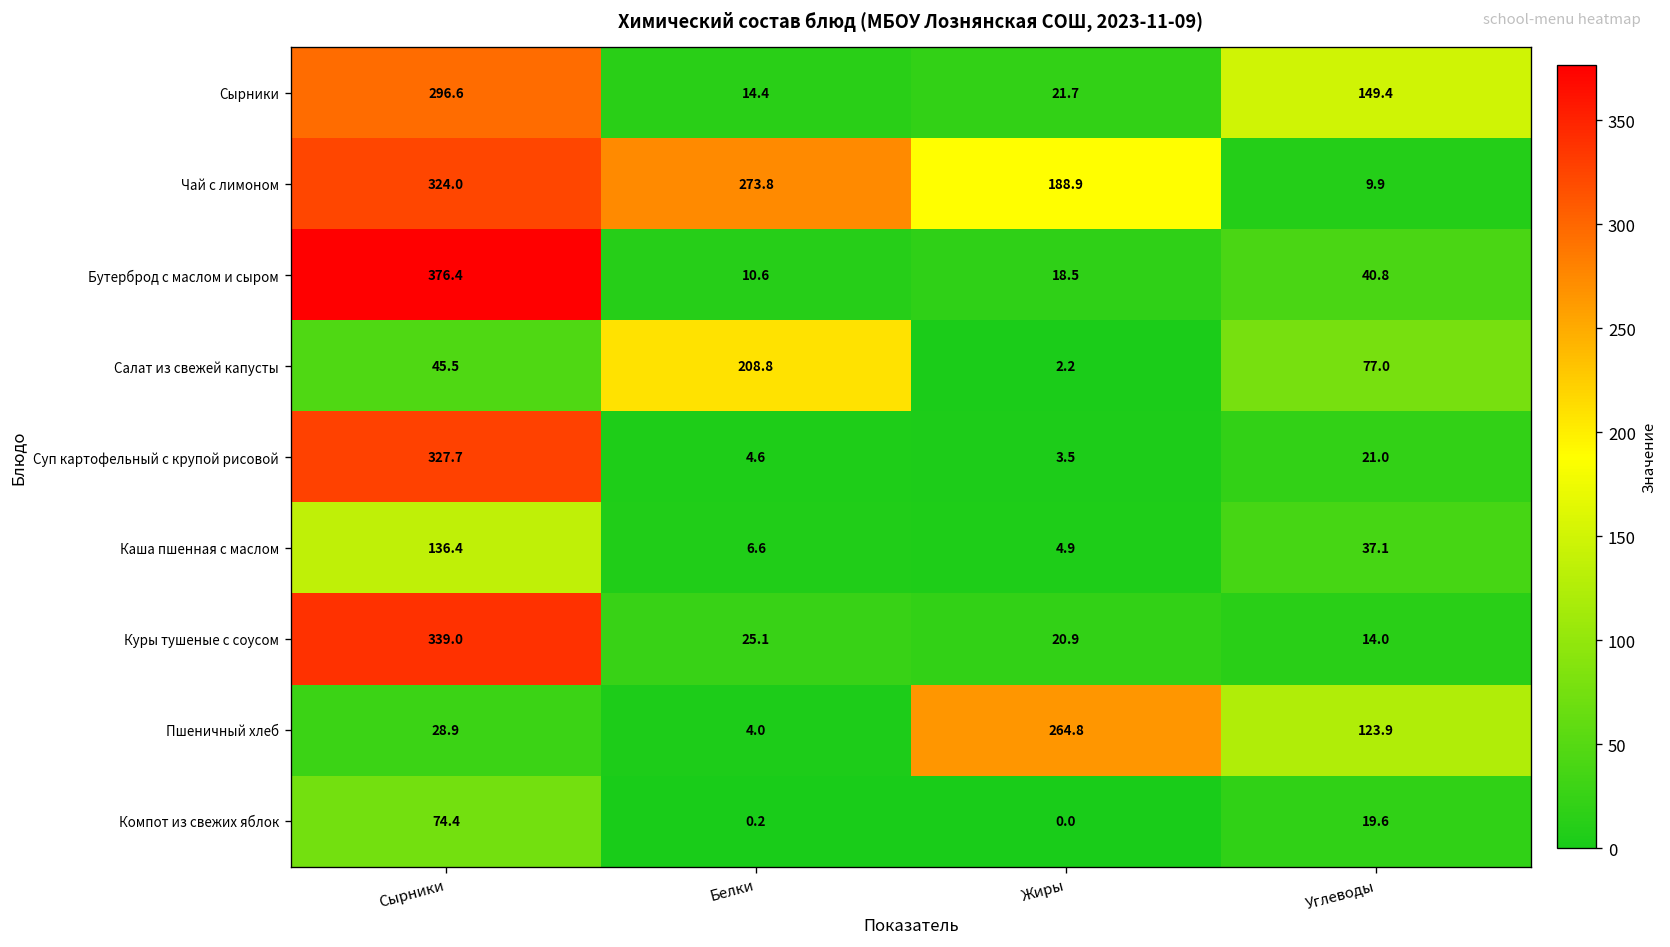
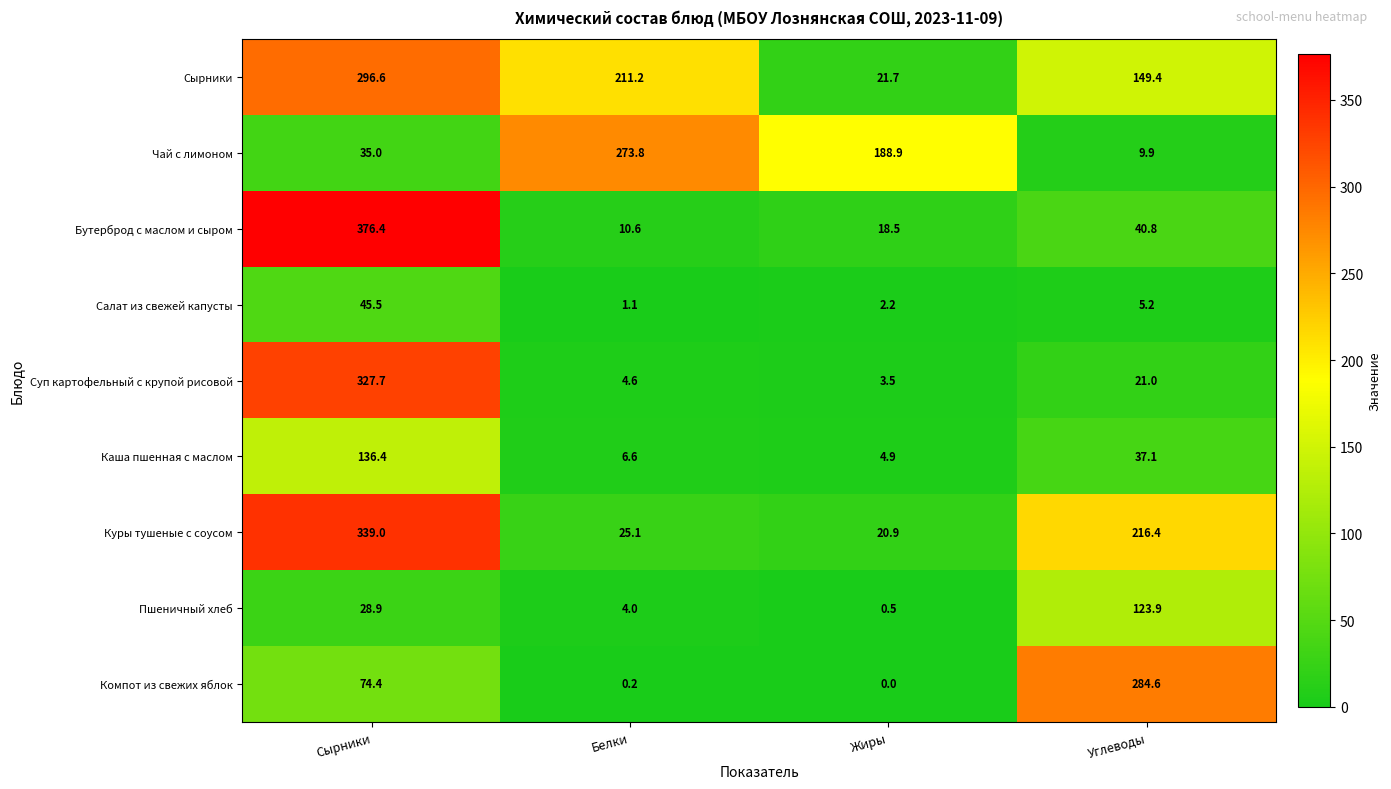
  {
    "Сырники": {
      "Сырники": 296.6,
-     "Белки": 14.4,
+     "Белки": 211.2,
      "Жиры": 21.7,
      "Углеводы": 149.4
    },
    "Чай с лимоном": {
-     "Сырники": 324.0,
+     "Сырники": 35.0,
      "Белки": 273.8,
      "Жиры": 188.9,
      "Углеводы": 9.9
    },
    "Бутерброд с маслом и сыром": {
      "Сырники": 376.4,
      "Белки": 10.6,
      "Жиры": 18.5,
      "Углеводы": 40.8
    },
    "Салат из свежей капусты": {
      "Сырники": 45.5,
-     "Белки": 208.8,
+     "Белки": 1.1,
      "Жиры": 2.2,
-     "Углеводы": 77.0
+     "Углеводы": 5.2
    },
    "Суп картофельный с крупой рисовой": {
      "Сырники": 327.7,
      "Белки": 4.6,
      "Жиры": 3.5,
      "Углеводы": 21.0
    },
    "Каша пшенная с маслом": {
      "Сырники": 136.4,
      "Белки": 6.6,
      "Жиры": 4.9,
      "Углеводы": 37.1
    },
    "Куры тушеные с соусом": {
      "Сырники": 339.0,
      "Белки": 25.1,
      "Жиры": 20.9,
-     "Углеводы": 14.0
+     "Углеводы": 216.4
    },
    "Пшеничный хлеб": {
      "Сырники": 28.9,
      "Белки": 4.0,
-     "Жиры": 264.8,
+     "Жиры": 0.5,
      "Углеводы": 123.9
    },
    "Компот из свежих яблок": {
      "Сырники": 74.4,
      "Белки": 0.2,
      "Жиры": 0.0,
-     "Углеводы": 19.6
+     "Углеводы": 284.6
    }
  }
